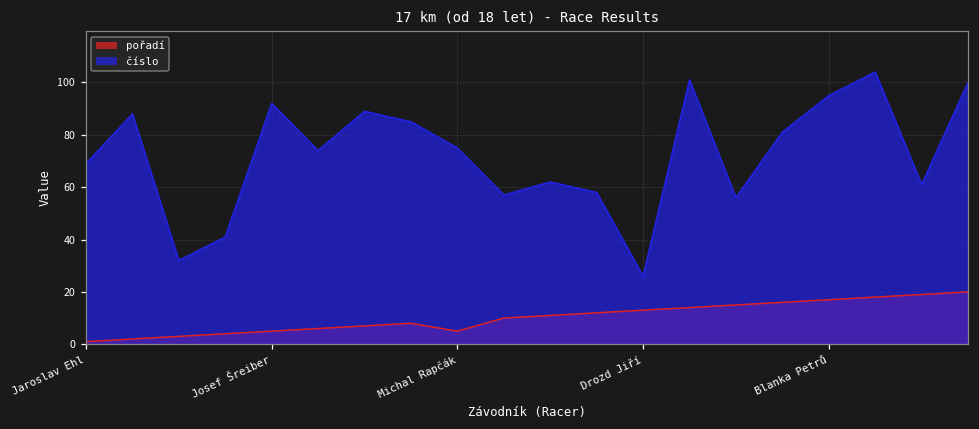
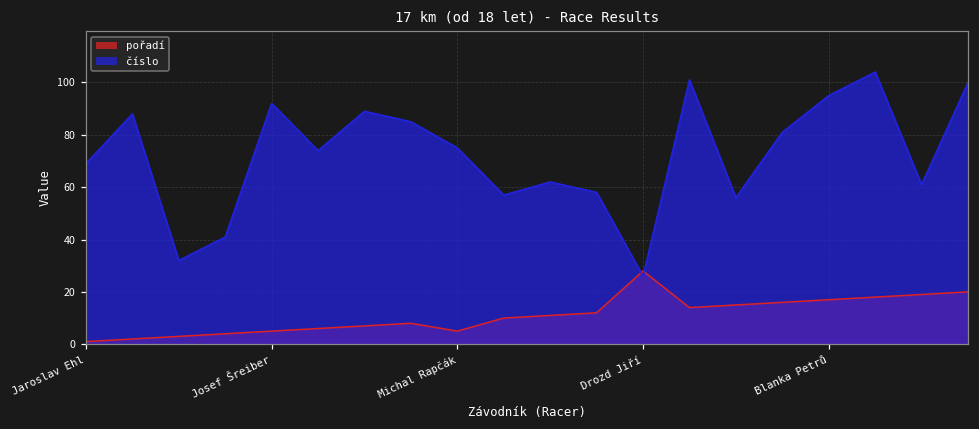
  {
    "pořadí": {
      "Jaroslav Ehl": 1,
      "Josef Šreiber": 5,
      "Michal Rapčák": 5,
-     "Drozd Jiří": 13,
+     "Drozd Jiří": 28,
      "Blanka Petrů": 17
    },
    "číslo": {
      "Jaroslav Ehl": 69,
      "Josef Šreiber": 92,
      "Michal Rapčák": 75,
      "Drozd Jiří": 26,
      "Blanka Petrů": 95
    }
  }
